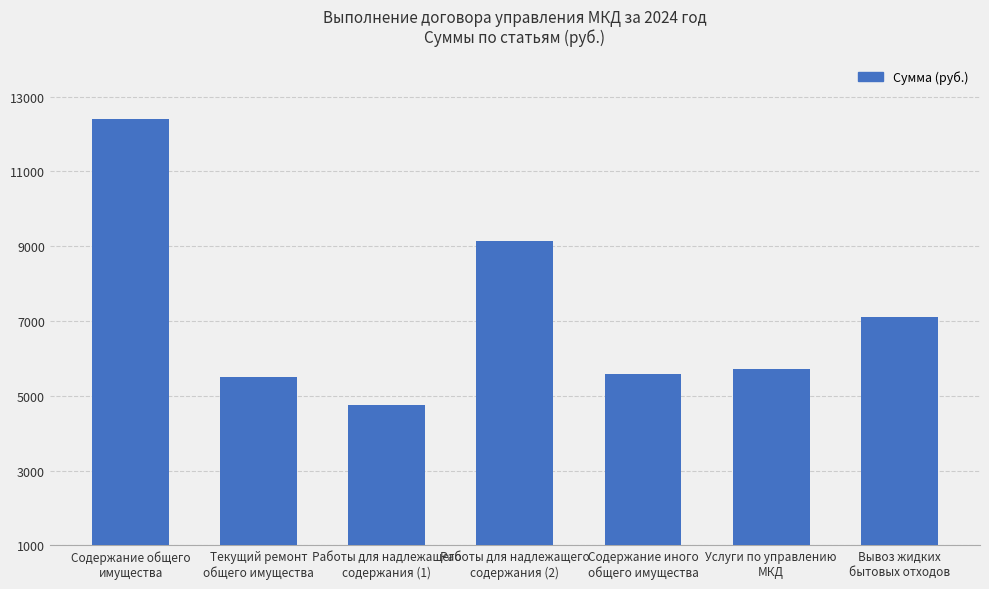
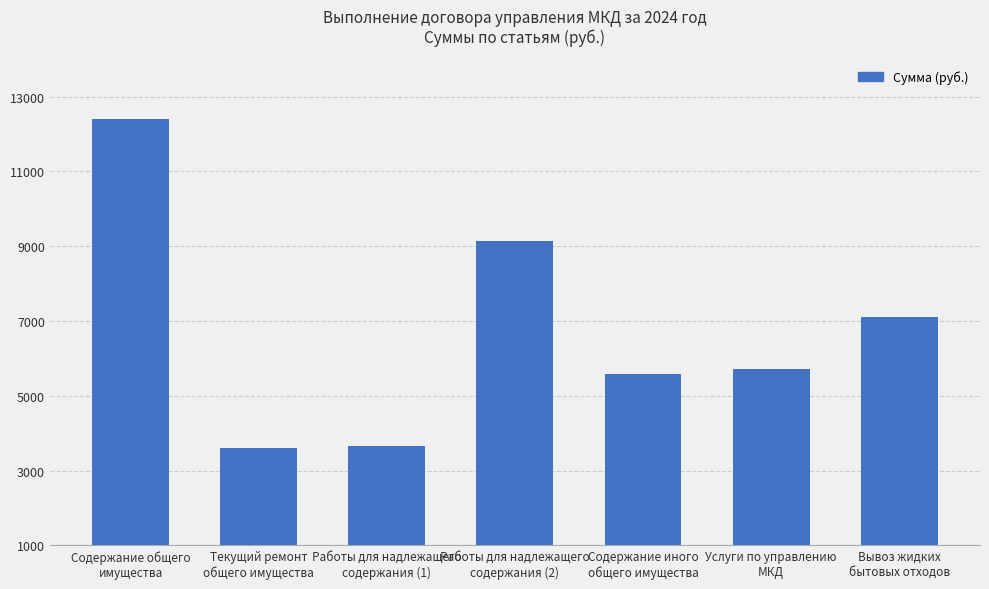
  {
    "Содержание общего имущества": 12400,
-   "Текущий ремонт общего имущества": 5500,
-   "Работы для надлежащего содержания (1)": 4800,
+   "Текущий ремонт общего имущества": 3600,
+   "Работы для надлежащего содержания (1)": 3600,
    "Работы для надлежащего содержания (2)": 9100,
    "Содержание иного общего имущества": 5600,
    "Услуги по управлению МКД": 5700,
    "Вывоз жидких бытовых отходов": 7100
  }
